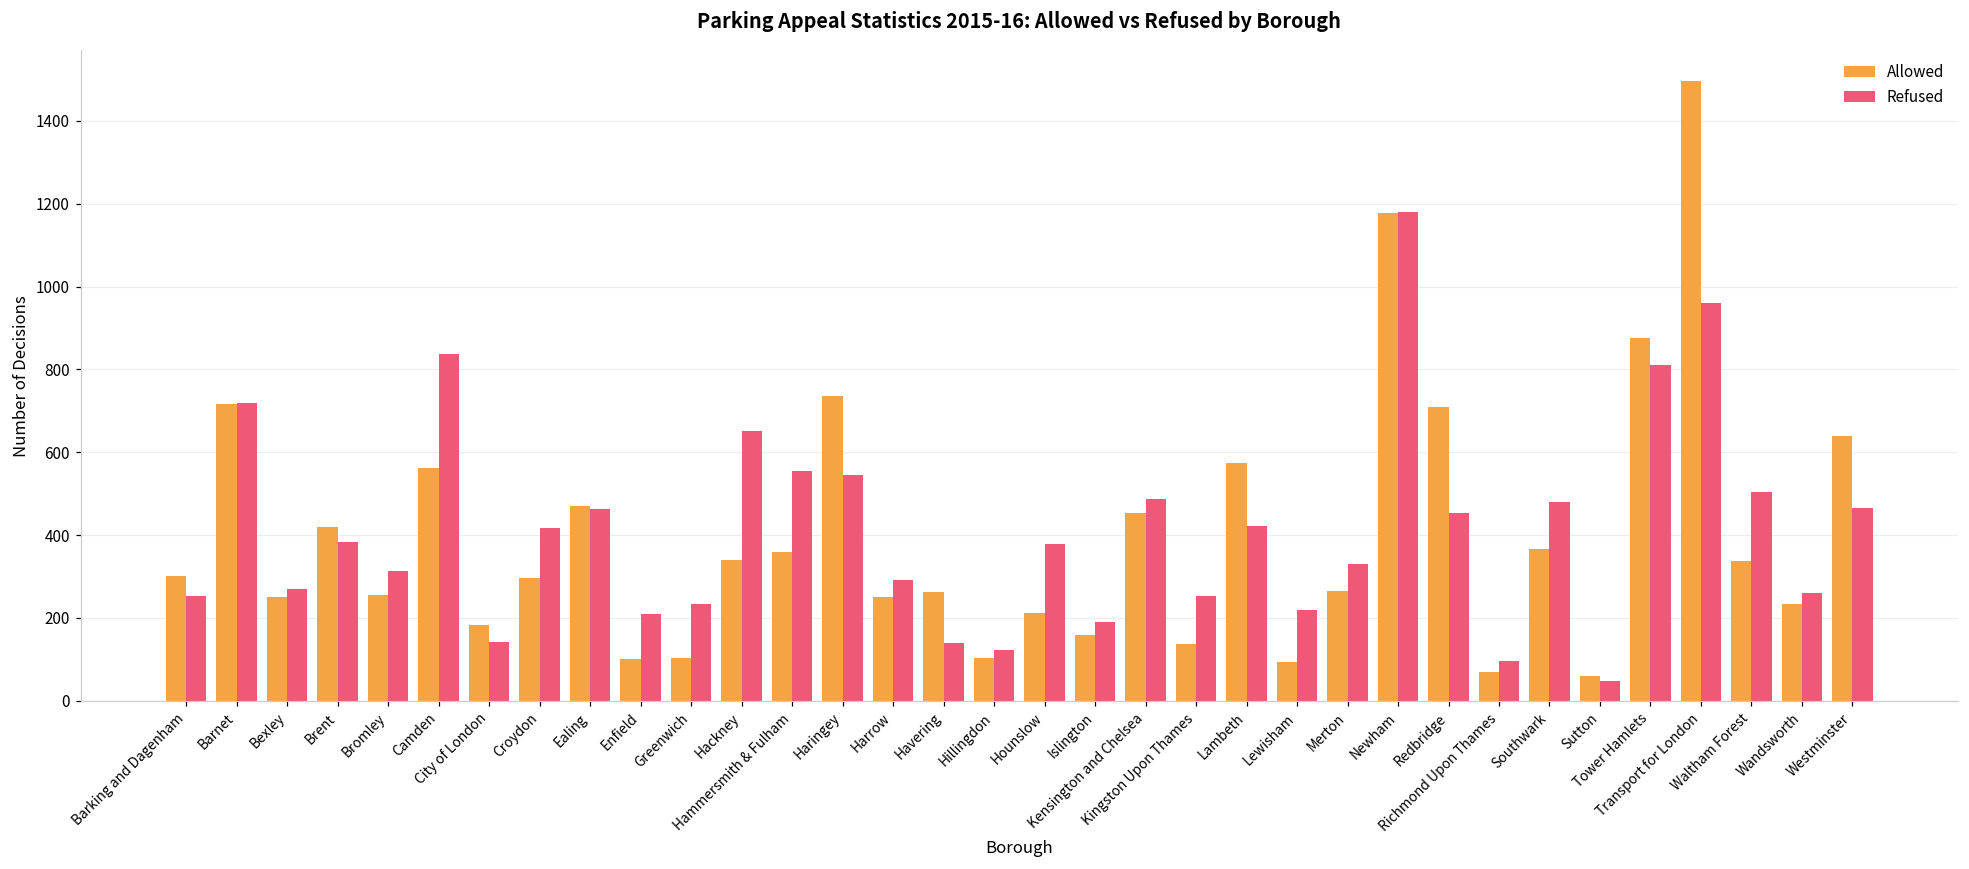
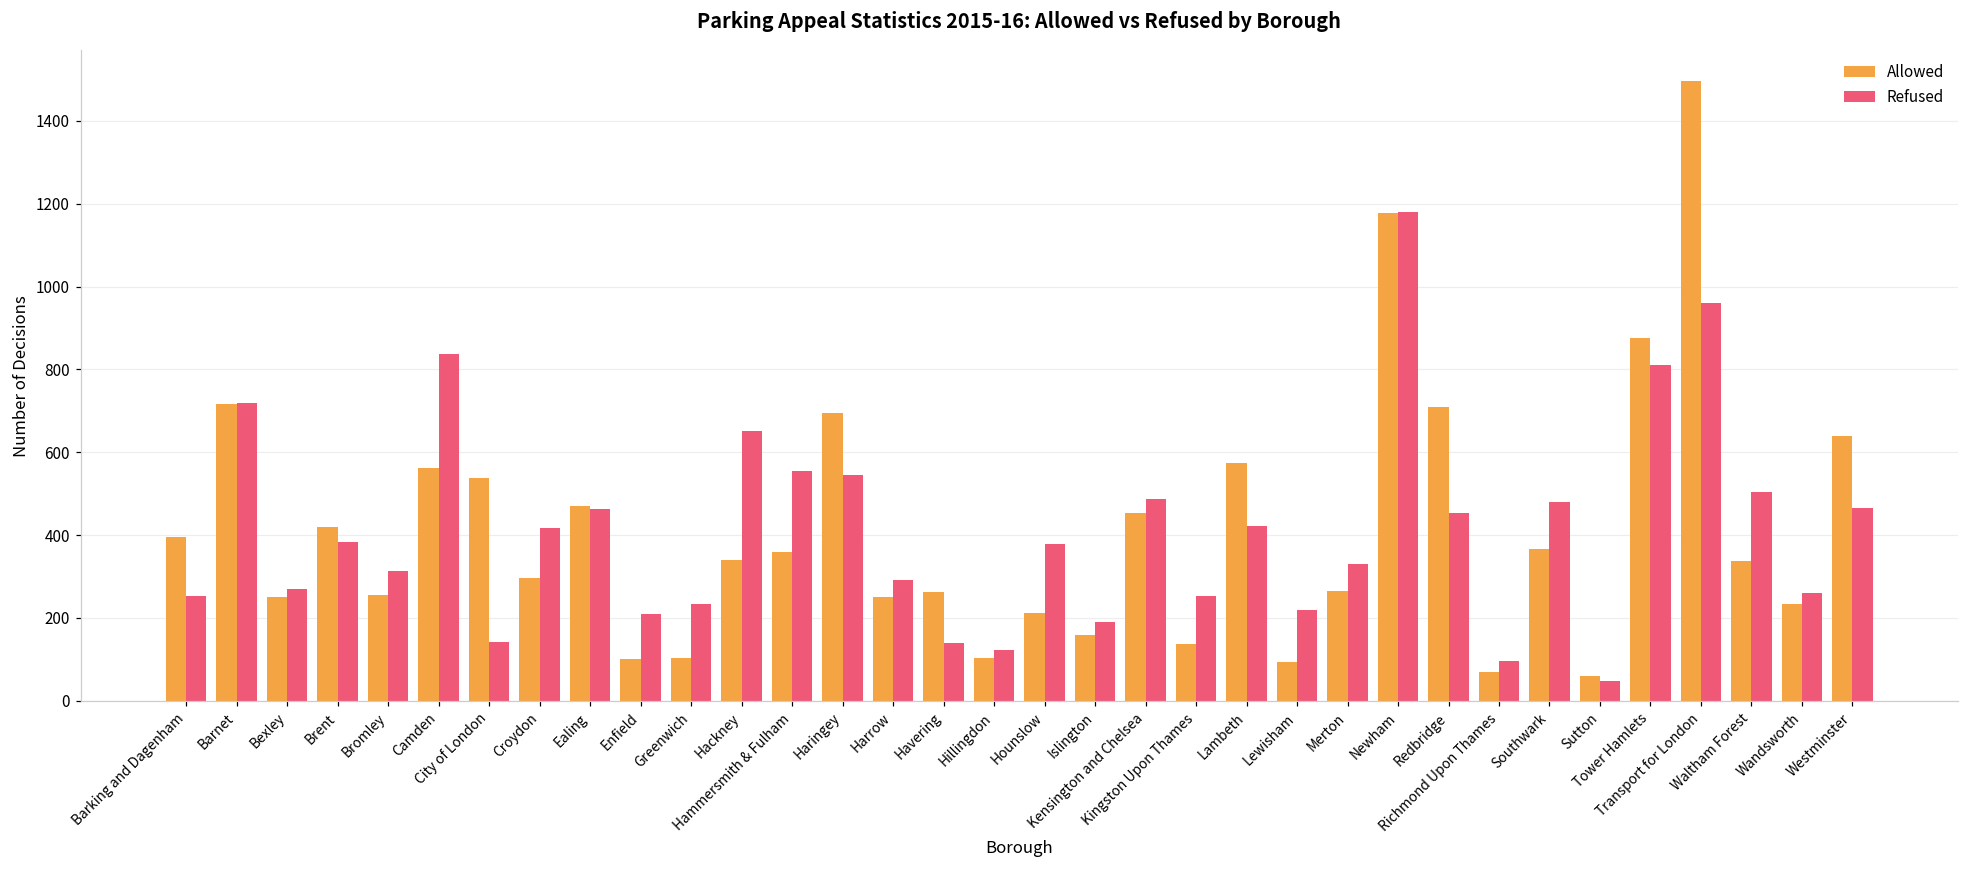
  {
    "Allowed": {
-     "Barking and Dagenham": 300,
+     "Barking and Dagenham": 400,
      "Barnet": 720,
      "Bexley": 250,
      "Brent": 420,
      "Bromley": 260,
      "Camden": 560,
-     "City of London": 180,
+     "City of London": 540,
      "Croydon": 300,
      "Ealing": 470,
      "Enfield": 100,
      "Greenwich": 100,
      "Hackney": 340,
      "Hammersmith & Fulham": 360,
-     "Haringey": 740,
+     "Haringey": 700,
      "Harrow": 250,
      "Havering": 260,
      "Hillingdon": 100,
      "Hounslow": 210,
      "Islington": 160,
      "Kensington and Chelsea": 450,
      "Kingston Upon Thames": 140,
      "Lambeth": 570,
      "Lewisham": 90,
      "Merton": 270,
      "Newham": 1180,
      "Redbridge": 710,
      "Richmond Upon Thames": 70,
      "Southwark": 370,
      "Sutton": 60,
      "Tower Hamlets": 880,
      "Transport for London": 1500,
      "Waltham Forest": 340,
      "Wandsworth": 230,
      "Westminster": 640
    },
    "Refused": {
      "Barking and Dagenham": 250,
      "Barnet": 720,
      "Bexley": 270,
      "Brent": 380,
      "Bromley": 310,
      "Camden": 840,
      "City of London": 140,
      "Croydon": 420,
      "Ealing": 460,
      "Enfield": 210,
      "Greenwich": 230,
      "Hackney": 650,
      "Hammersmith & Fulham": 550,
      "Haringey": 540,
      "Harrow": 290,
      "Havering": 140,
      "Hillingdon": 120,
      "Hounslow": 380,
      "Islington": 190,
      "Kensington and Chelsea": 490,
      "Kingston Upon Thames": 250,
      "Lambeth": 420,
      "Lewisham": 220,
      "Merton": 330,
      "Newham": 1180,
      "Redbridge": 450,
      "Richmond Upon Thames": 100,
      "Southwark": 480,
      "Sutton": 50,
      "Tower Hamlets": 810,
      "Transport for London": 960,
      "Waltham Forest": 500,
      "Wandsworth": 260,
      "Westminster": 470
    }
  }
